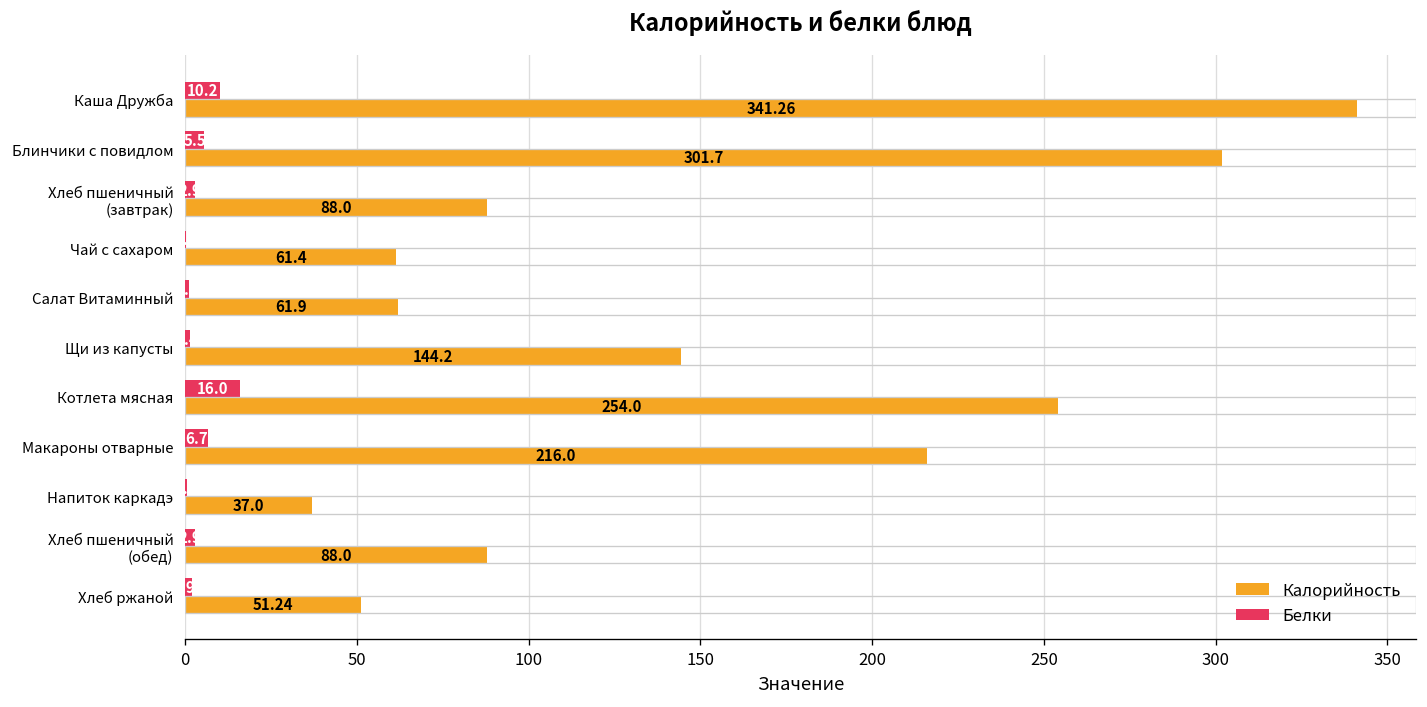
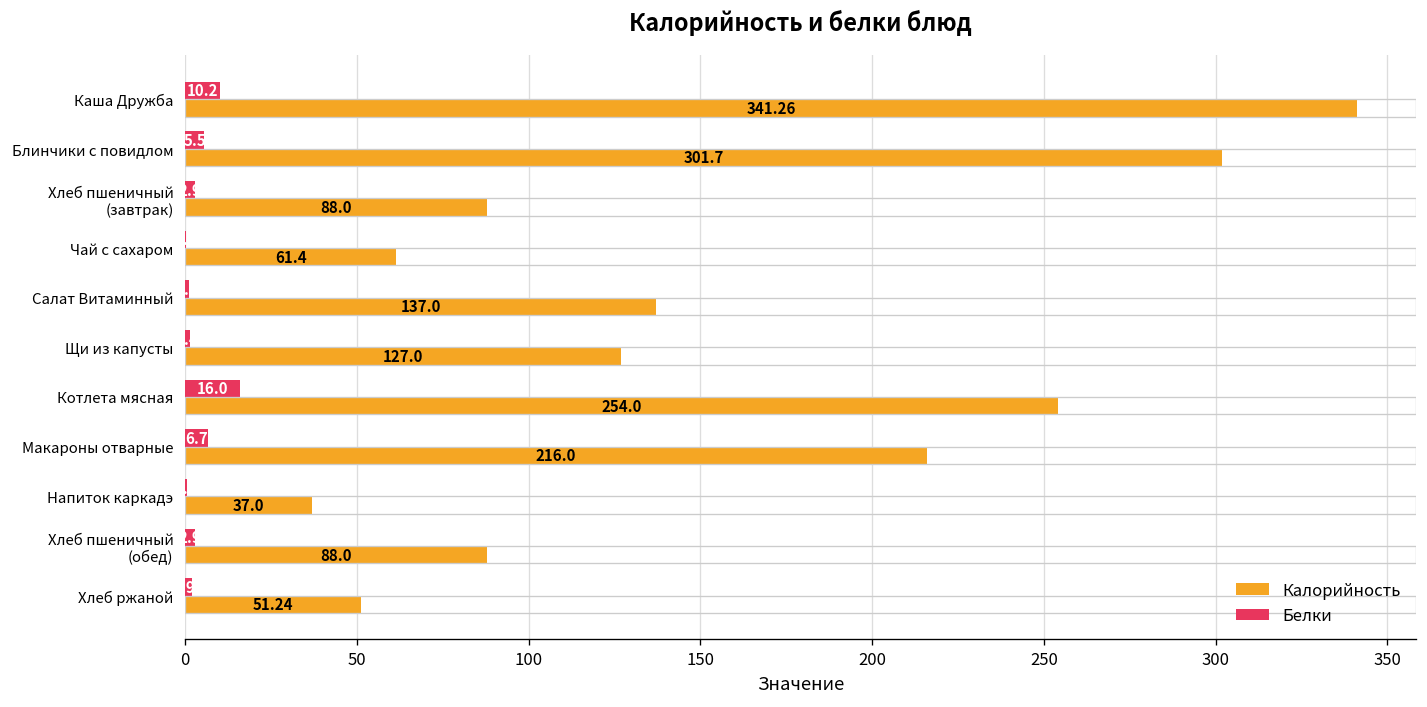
  {
    "Калорийность": {
      "Каша Дружба": 341.26,
      "Блинчики с повидлом": 301.7,
      "Хлеб пшеничный (завтрак)": 88.0,
      "Чай с сахаром": 61.4,
-     "Салат Витаминный": 61.9,
-     "Щи из капусты": 144.2,
+     "Салат Витаминный": 137.0,
+     "Щи из капусты": 127.0,
      "Котлета мясная": 254.0,
      "Макароны отварные": 216.0,
      "Напиток каркадэ": 37.0,
      "Хлеб пшеничный (обед)": 88.0,
      "Хлеб ржаной": 51.24
    },
    "Белки": {
      "Каша Дружба": 10.2,
      "Блинчики с повидлом": 5.5,
      "Котлета мясная": 16.0,
      "Макароны отварные": 6.7
    }
  }
